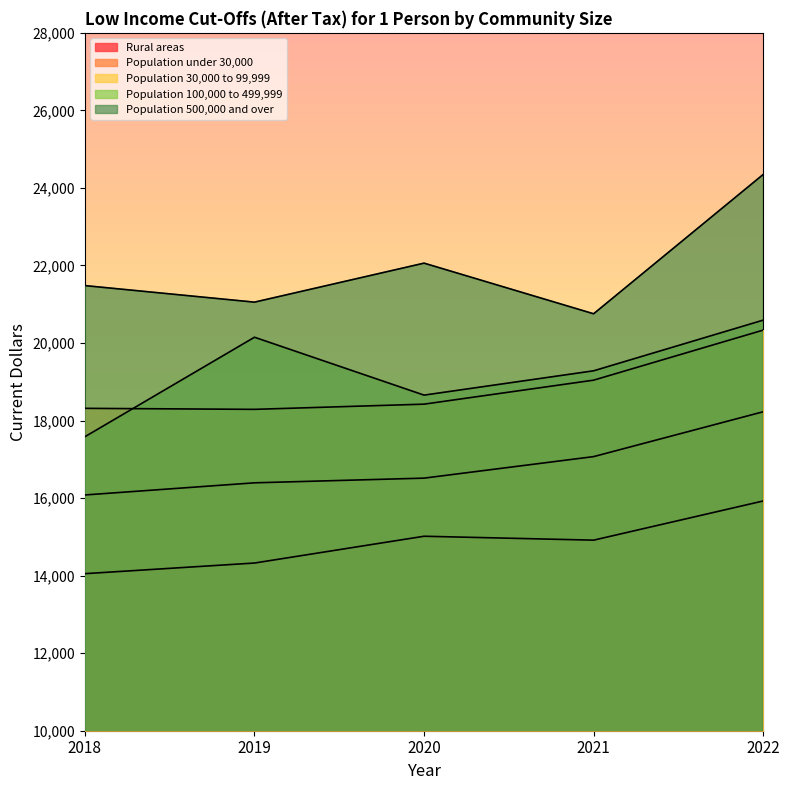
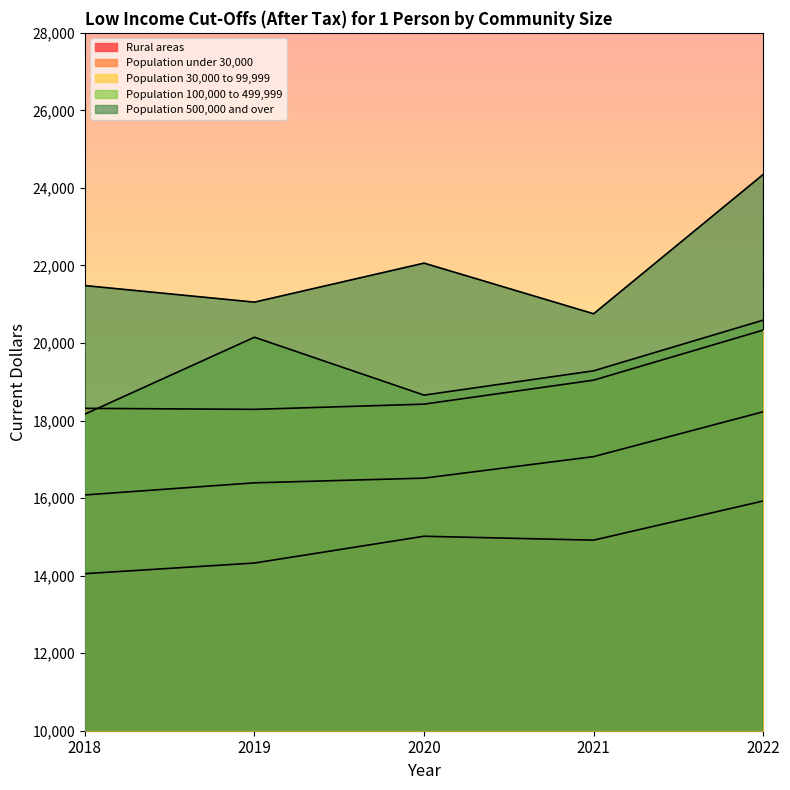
  {
    "Rural areas": {
      "2018": "14,100",
      "2019": "14,300",
      "2020": "15,000",
      "2021": "14,900",
      "2022": "15,900"
    },
    "Population under 30,000": {
      "2018": "16,100",
      "2019": "16,400",
      "2020": "16,500",
      "2021": "17,100",
      "2022": "18,200"
    },
    "Population 30,000 to 99,999": {
      "2018": "18,300",
      "2019": "18,300",
      "2020": "18,400",
      "2021": "19,000",
      "2022": "20,300"
    },
    "Population 100,000 to 499,999": {
-     "2018": "17,600",
+     "2018": "18,200",
      "2019": "20,100",
      "2020": "18,700",
      "2021": "19,300",
      "2022": "20,600"
    },
    "Population 500,000 and over": {
      "2018": "21,500",
      "2019": "21,100",
      "2020": "22,100",
      "2021": "20,800",
      "2022": "24,300"
    }
  }
